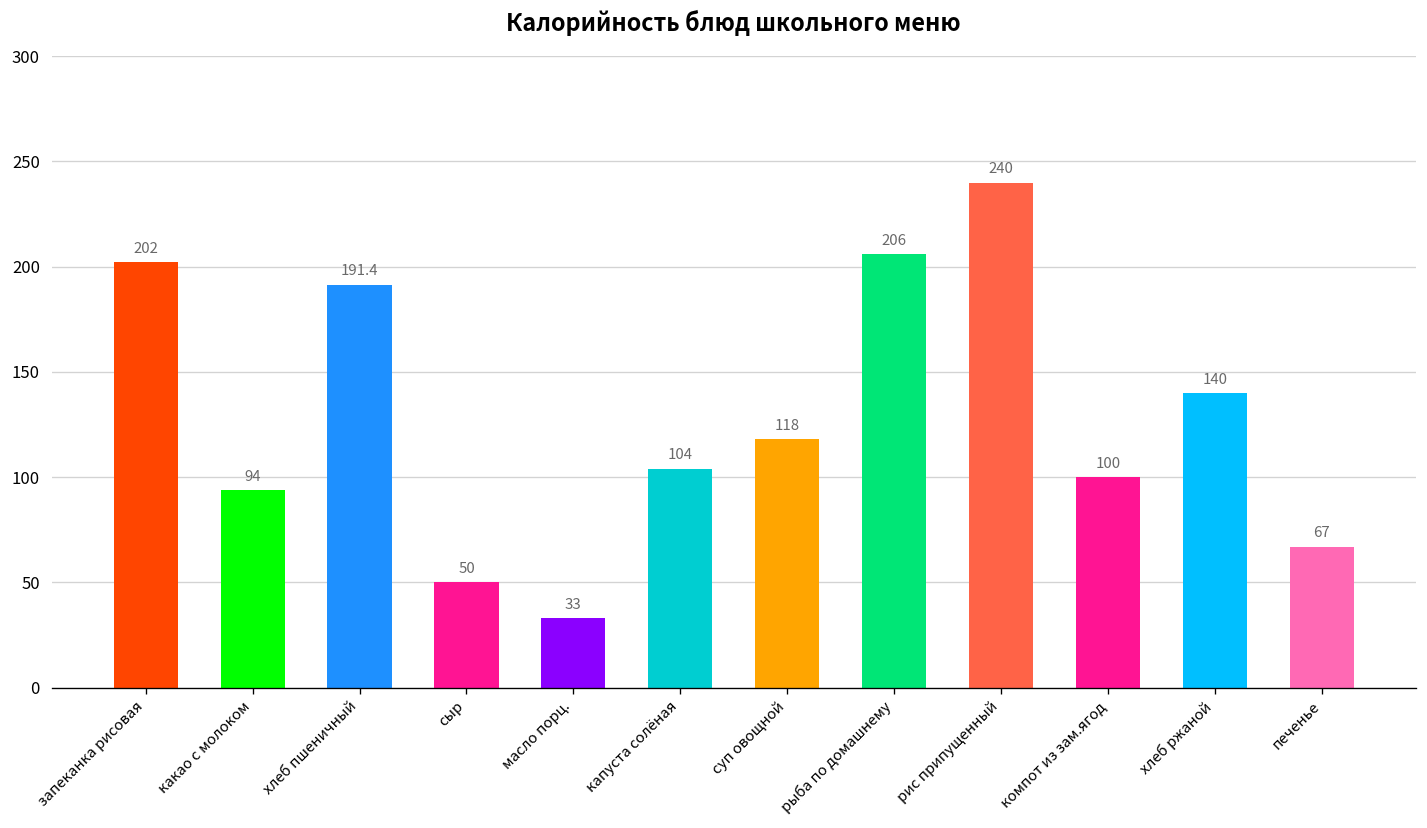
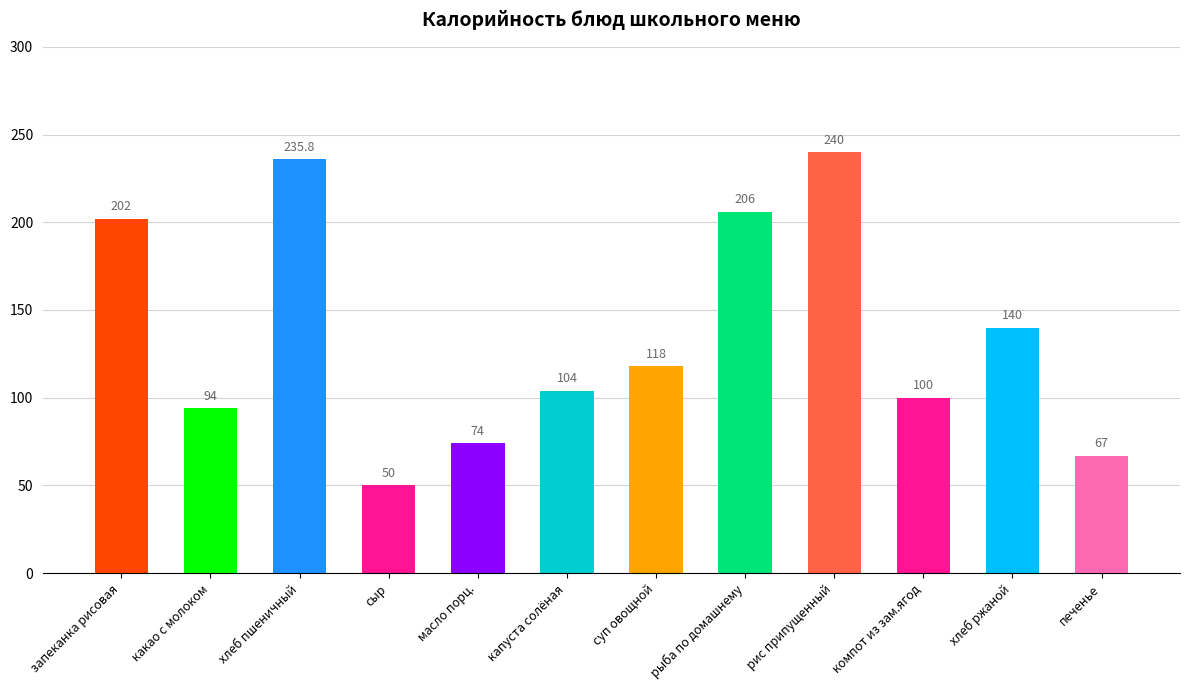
  {
    "запеканка рисовая": 202,
    "какао с молоком": 94,
-   "хлеб пшеничный": 191.4,
+   "хлеб пшеничный": 235.8,
    "сыр": 50,
-   "масло порц.": 33,
+   "масло порц.": 74,
    "капуста солёная": 104,
    "суп овощной": 118,
    "рыба по домашнему": 206,
    "рис припущенный": 240,
    "компот из зам.ягод": 100,
    "хлеб ржаной": 140,
    "печенье": 67
  }
